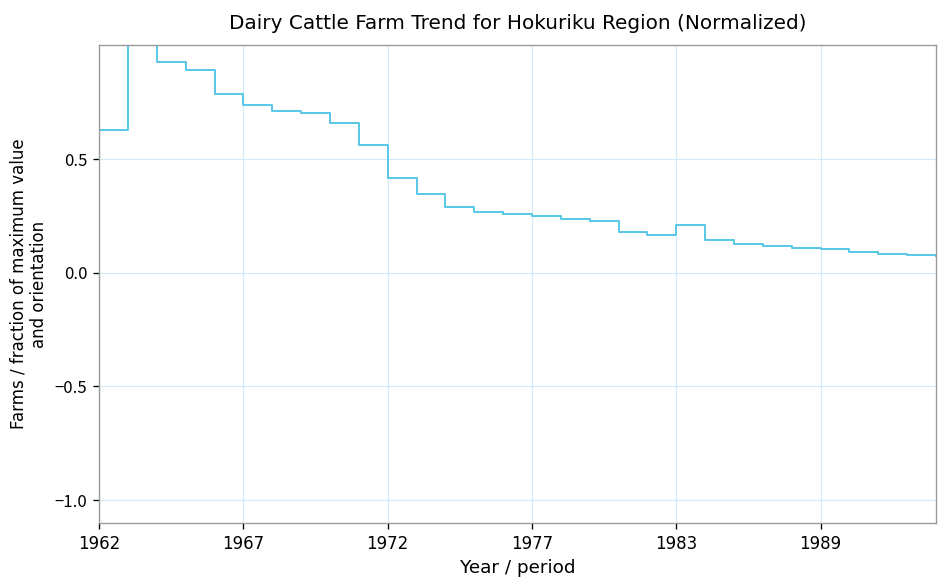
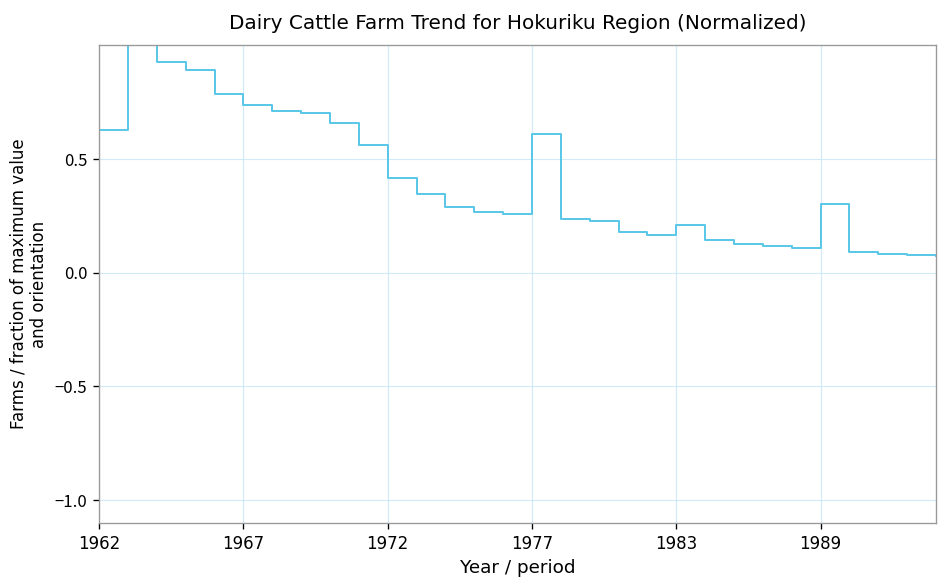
  {
    "1962": 0.63,
    "1967": 0.74,
    "1972": 0.42,
-   "1977": 0.25,
+   "1977": 0.61,
    "1983": 0.21,
-   "1989": 0.10
+   "1989": 0.30
  }
